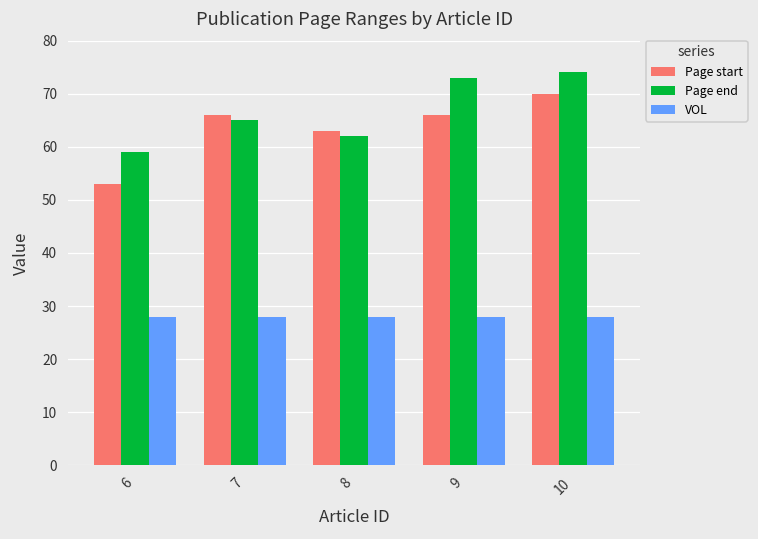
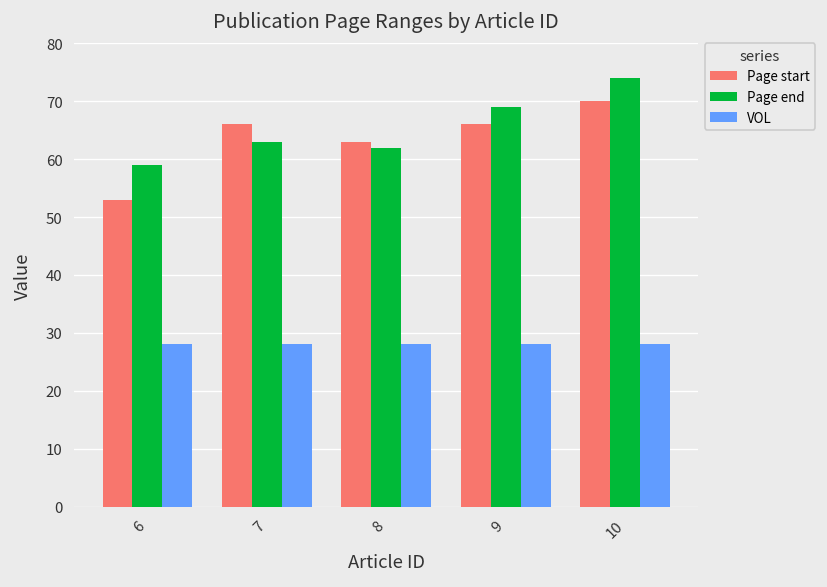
  {
    "Page start": {
      "6": 53,
      "7": 66,
      "8": 63,
      "9": 66,
      "10": 70
    },
    "Page end": {
      "6": 59,
-     "7": 65,
+     "7": 63,
      "8": 62,
-     "9": 73,
+     "9": 69,
      "10": 74
    },
    "VOL": {
      "6": 28,
      "7": 28,
      "8": 28,
      "9": 28,
      "10": 28
    }
  }
